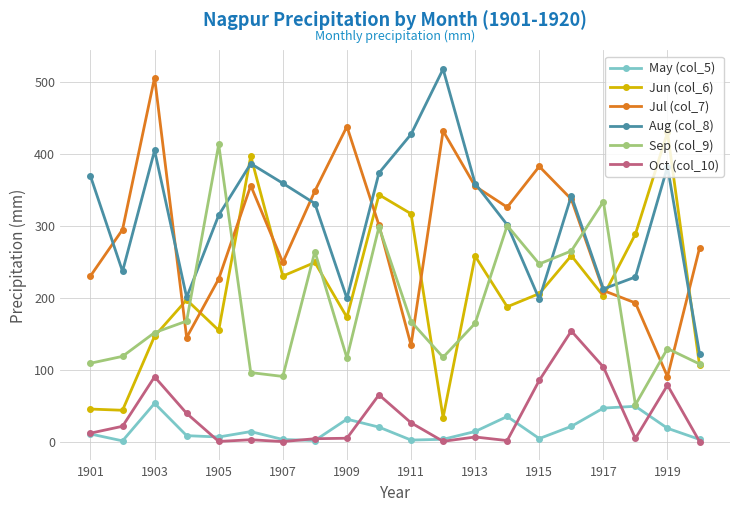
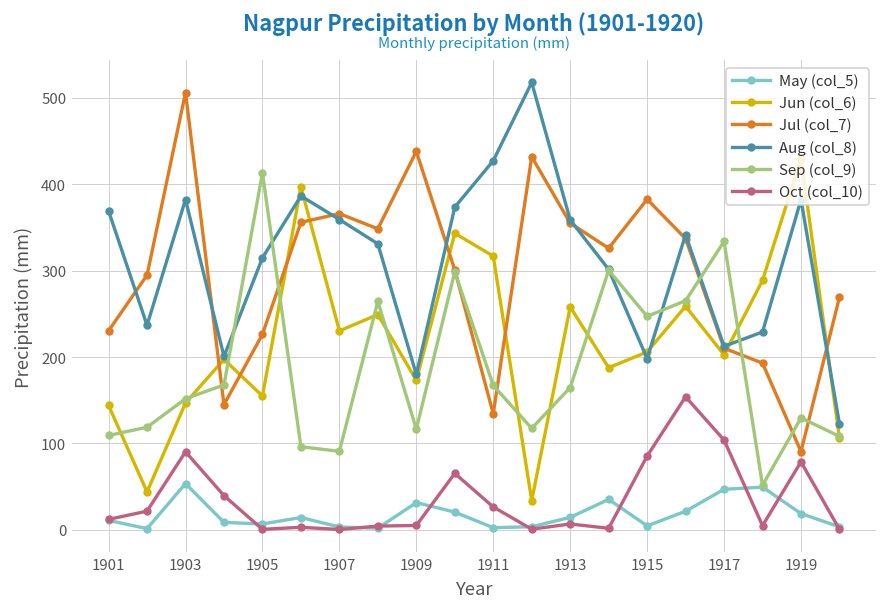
  {
    "May (col_5)": {
      "1903": 50,
      "1905": 10,
      "1909": 30,
      "1911": 0,
      "1913": 10,
      "1915": 0,
      "1917": 50,
      "1919": 20
    },
    "Jun (col_6)": {
-     "1901": 50,
+     "1901": 140,
      "1903": 150,
      "1905": 150,
      "1907": 230,
      "1909": 170,
      "1911": 320,
      "1913": 260,
      "1915": 210,
      "1917": 200
    },
    "Jul (col_7)": {
      "1901": 230,
      "1903": 510,
      "1905": 230,
-     "1907": 250,
+     "1907": 370,
      "1909": 440,
      "1911": 130,
      "1913": 360,
      "1915": 380,
      "1919": 90
    },
    "Aug (col_8)": {
      "1901": 370,
-     "1903": 400,
+     "1903": 380,
      "1905": 310,
      "1907": 360,
-     "1909": 200,
+     "1909": 180,
      "1911": 430,
      "1913": 360,
      "1915": 200
    },
    "Sep (col_9)": {
      "1901": 110,
      "1903": 150,
      "1905": 410,
      "1907": 90,
      "1909": 120,
      "1911": 170,
      "1913": 160,
      "1915": 250,
      "1917": 330,
      "1919": 130
    },
    "Oct (col_10)": {
      "1903": 90,
      "1905": 0,
      "1909": 10,
      "1911": 30,
      "1913": 10,
      "1915": 90,
      "1917": 100,
      "1919": 80
    }
  }
